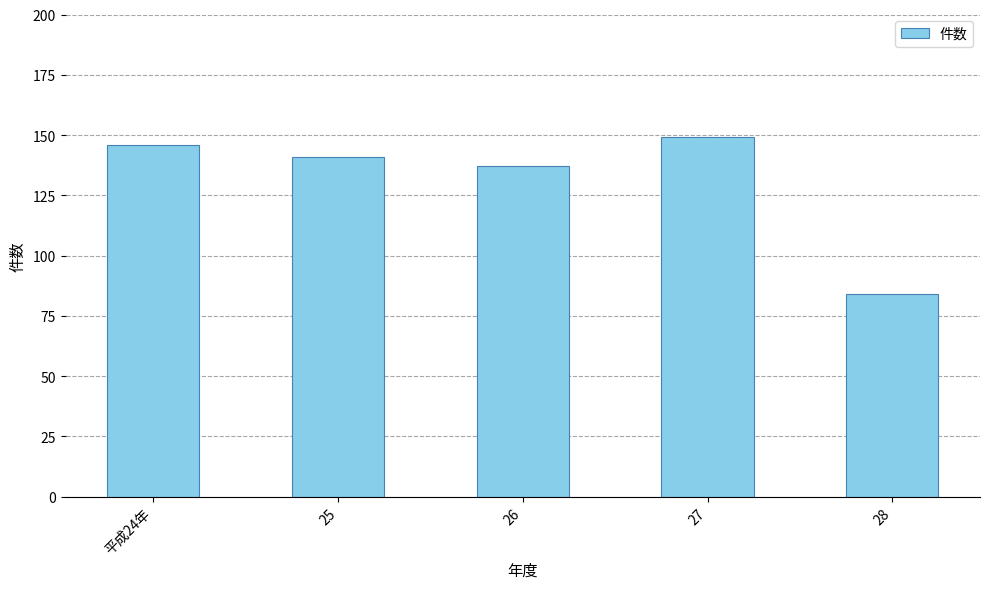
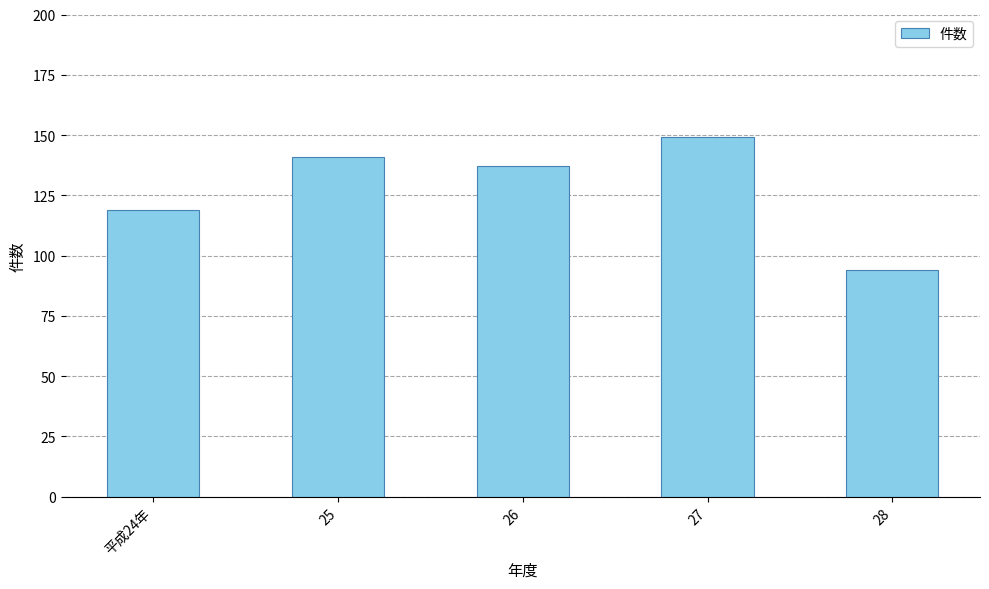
  {
-   "平成24年": 146,
+   "平成24年": 119,
    "25": 141,
    "26": 137,
    "27": 149,
-   "28": 84
+   "28": 94
  }
